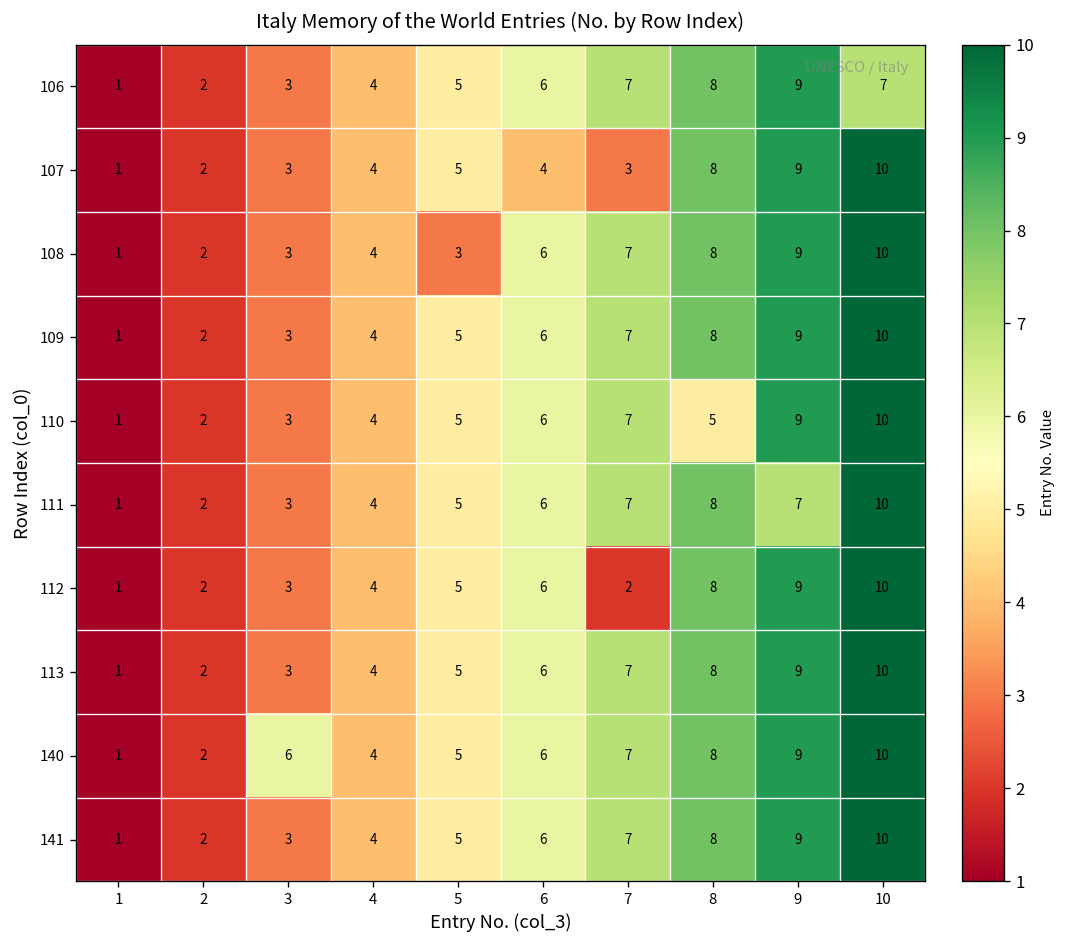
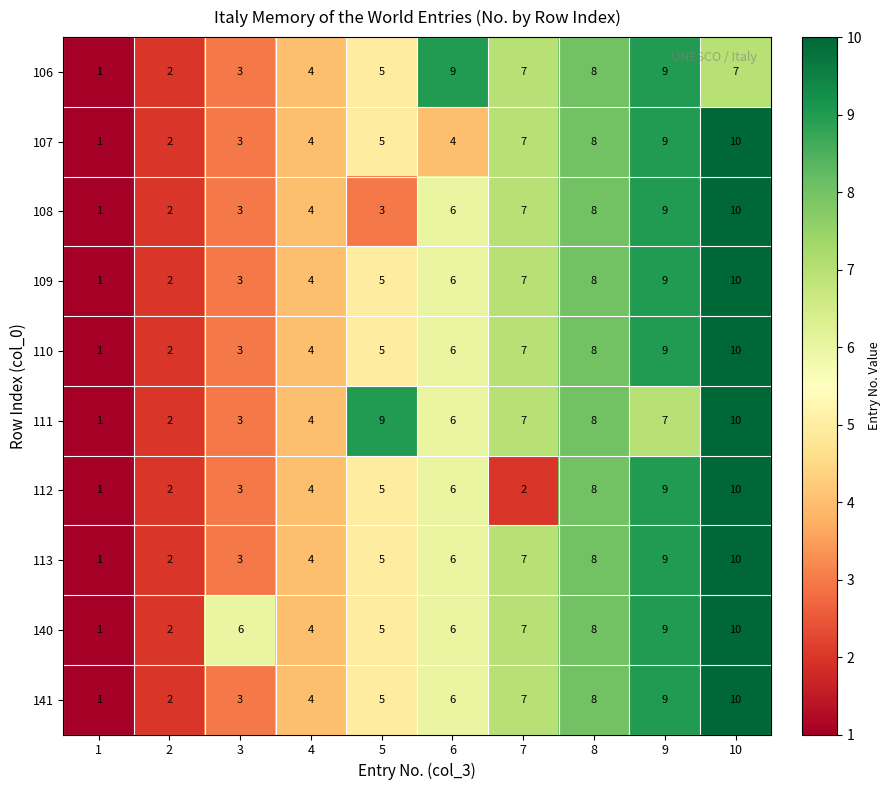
  {
    "106": {
      "1": 1,
      "2": 2,
      "3": 3,
      "4": 4,
      "5": 5,
-     "6": 6,
+     "6": 9,
      "7": 7,
      "8": 8,
      "9": 9
    },
    "107": {
      "1": 1,
      "2": 2,
      "3": 3,
      "4": 4,
      "5": 5,
      "6": 4,
-     "7": 3,
+     "7": 7,
      "8": 8,
      "9": 9,
      "10": 10
    },
    "108": {
      "1": 1,
      "2": 2,
      "3": 3,
      "4": 4,
      "5": 3,
      "6": 6,
      "7": 7,
      "8": 8,
      "9": 9,
      "10": 10
    },
    "109": {
      "1": 1,
      "2": 2,
      "3": 3,
      "4": 4,
      "5": 5,
      "6": 6,
      "7": 7,
      "8": 8,
      "9": 9,
      "10": 10
    },
    "110": {
      "1": 1,
      "2": 2,
      "3": 3,
      "4": 4,
      "5": 5,
      "6": 6,
      "7": 7,
-     "8": 5,
+     "8": 8,
      "9": 9,
      "10": 10
    },
    "111": {
      "1": 1,
      "2": 2,
      "3": 3,
      "4": 4,
-     "5": 5,
+     "5": 9,
      "6": 6,
      "7": 7,
      "8": 8,
      "9": 7,
      "10": 10
    },
    "112": {
      "1": 1,
      "2": 2,
      "3": 3,
      "4": 4,
      "5": 5,
      "6": 6,
      "7": 2,
      "8": 8,
      "9": 9,
      "10": 10
    },
    "113": {
      "1": 1,
      "2": 2,
      "3": 3,
      "4": 4,
      "5": 5,
      "6": 6,
      "7": 7,
      "8": 8,
      "9": 9,
      "10": 10
    },
    "140": {
      "1": 1,
      "2": 2,
      "3": 6,
      "4": 4,
      "5": 5,
      "6": 6,
      "7": 7,
      "8": 8,
      "9": 9,
      "10": 10
    },
    "141": {
      "1": 1,
      "2": 2,
      "3": 3,
      "4": 4,
      "5": 5,
      "6": 6,
      "7": 7,
      "8": 8,
      "9": 9,
      "10": 10
    }
  }
